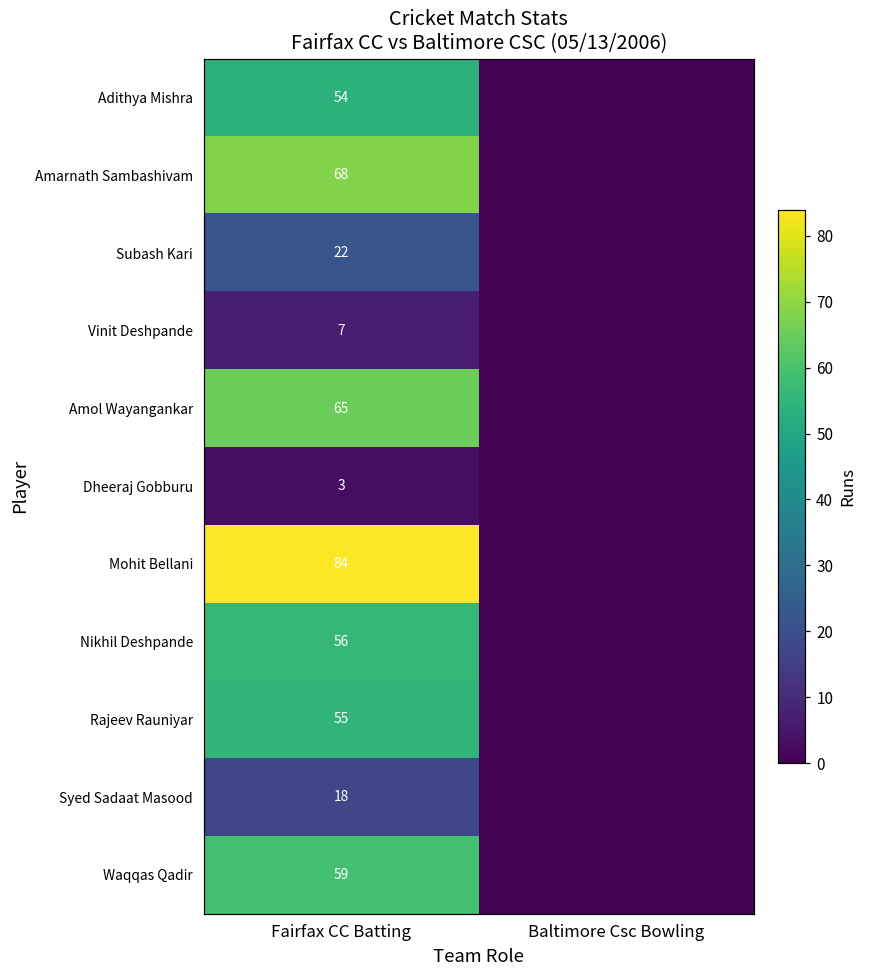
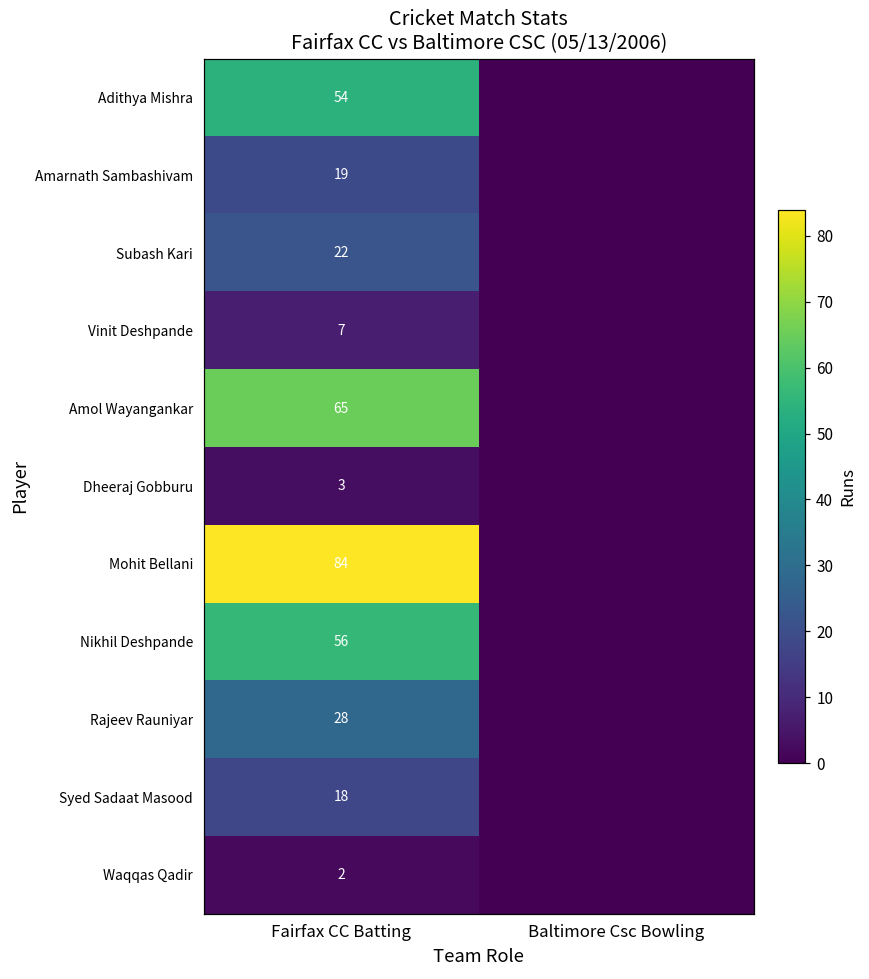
  {
    "Adithya Mishra": {
      "Fairfax CC Batting": 54
    },
    "Amarnath Sambashivam": {
-     "Fairfax CC Batting": 68
+     "Fairfax CC Batting": 19
    },
    "Subash Kari": {
      "Fairfax CC Batting": 22
    },
    "Vinit Deshpande": {
      "Fairfax CC Batting": 7
    },
    "Amol Wayangankar": {
      "Fairfax CC Batting": 65
    },
    "Dheeraj Gobburu": {
      "Fairfax CC Batting": 3
    },
    "Mohit Bellani": {
      "Fairfax CC Batting": 84
    },
    "Nikhil Deshpande": {
      "Fairfax CC Batting": 56
    },
    "Rajeev Rauniyar": {
-     "Fairfax CC Batting": 55
+     "Fairfax CC Batting": 28
    },
    "Syed Sadaat Masood": {
      "Fairfax CC Batting": 18
    },
    "Waqqas Qadir": {
-     "Fairfax CC Batting": 59
+     "Fairfax CC Batting": 2
    }
  }
